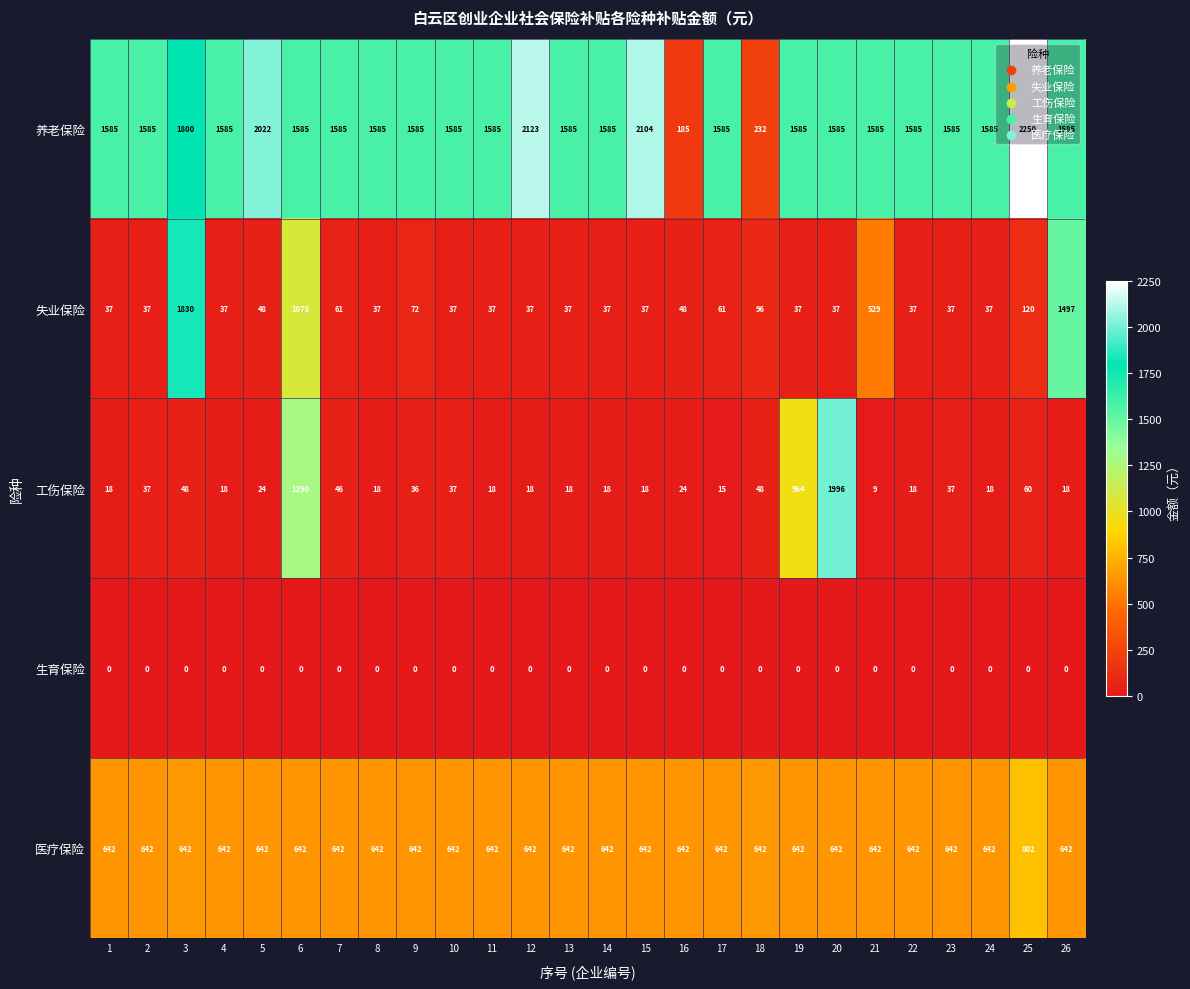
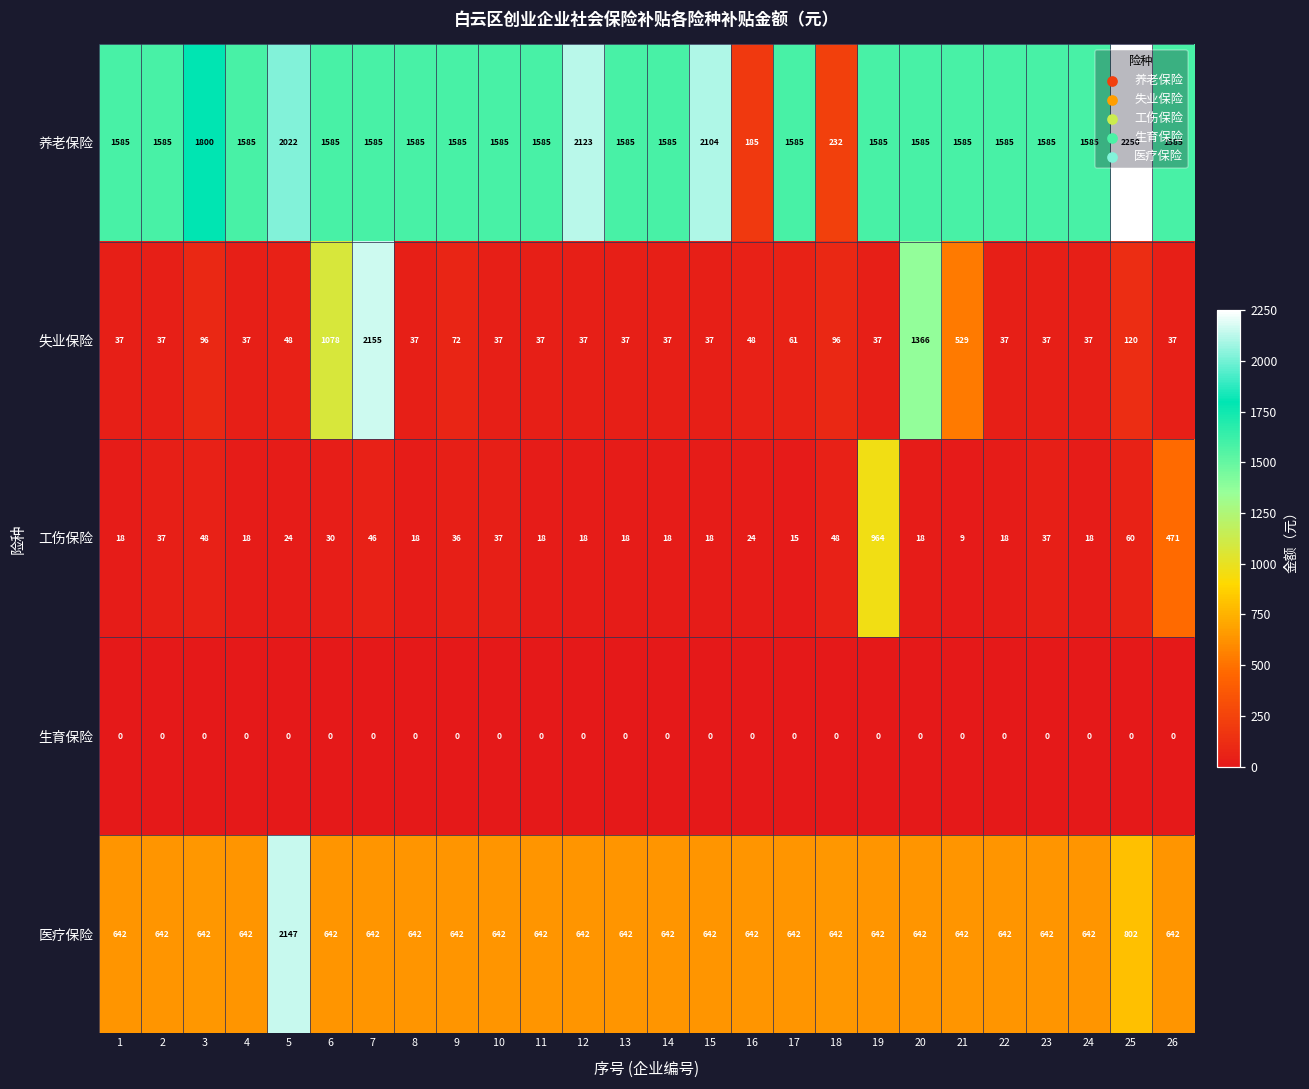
  {
    "养老保险": {
      "1": 1585,
      "2": 1585,
      "3": 1800,
      "4": 1585,
      "5": 2022,
      "6": 1585,
      "7": 1585,
      "8": 1585,
      "9": 1585,
      "10": 1585,
      "11": 1585,
      "12": 2123,
      "13": 1585,
      "14": 1585,
      "15": 2104,
      "16": 185,
      "17": 1585,
      "18": 232,
      "19": 1585,
      "20": 1585,
      "21": 1585,
      "22": 1585,
      "23": 1585
    },
    "失业保险": {
      "1": 37,
      "2": 37,
-     "3": 1830,
+     "3": 96,
      "4": 37,
      "5": 48,
      "6": 1078,
-     "7": 61,
+     "7": 2155,
      "8": 37,
      "9": 72,
      "10": 37,
      "11": 37,
      "12": 37,
      "13": 37,
      "14": 37,
      "15": 37,
      "16": 48,
      "17": 61,
      "18": 96,
      "19": 37,
-     "20": 37,
+     "20": 1366,
      "21": 529,
      "22": 37,
      "23": 37,
      "24": 37,
      "25": 120,
-     "26": 1497
+     "26": 37
    },
    "工伤保险": {
      "1": 18,
      "2": 37,
      "3": 48,
      "4": 18,
      "5": 24,
-     "6": 1290,
+     "6": 30,
      "7": 46,
      "8": 18,
      "9": 36,
      "10": 37,
      "11": 18,
      "12": 18,
      "13": 18,
      "14": 18,
      "15": 18,
      "16": 24,
      "17": 15,
      "18": 48,
      "19": 964,
-     "20": 1996,
+     "20": 18,
      "21": 9,
      "22": 18,
      "23": 37,
      "24": 18,
      "25": 60,
-     "26": 18
+     "26": 471
    },
    "生育保险": {
      "1": 0,
      "2": 0,
      "3": 0,
      "4": 0,
      "5": 0,
      "6": 0,
      "7": 0,
      "8": 0,
      "9": 0,
      "10": 0,
      "11": 0,
      "12": 0,
      "13": 0,
      "14": 0,
      "15": 0,
      "16": 0,
      "17": 0,
      "18": 0,
      "19": 0,
      "20": 0,
      "21": 0,
      "22": 0,
      "23": 0,
      "24": 0,
      "25": 0,
      "26": 0
    },
    "医疗保险": {
      "1": 642,
      "2": 642,
      "3": 642,
      "4": 642,
-     "5": 642,
+     "5": 2147,
      "6": 642,
      "7": 642,
      "8": 642,
      "9": 642,
      "10": 642,
      "11": 642,
      "12": 642,
      "13": 642,
      "14": 642,
      "15": 642,
      "16": 642,
      "17": 642,
      "18": 642,
      "19": 642,
      "20": 642,
      "21": 642,
      "22": 642,
      "23": 642,
      "24": 642,
      "25": 802,
      "26": 642
    }
  }
